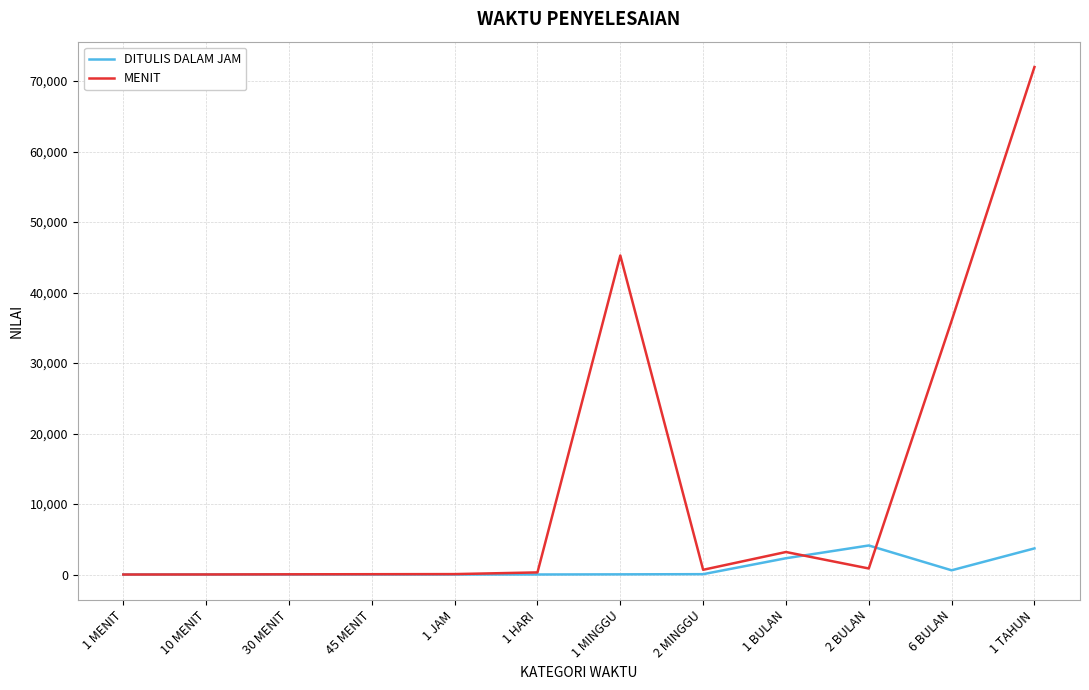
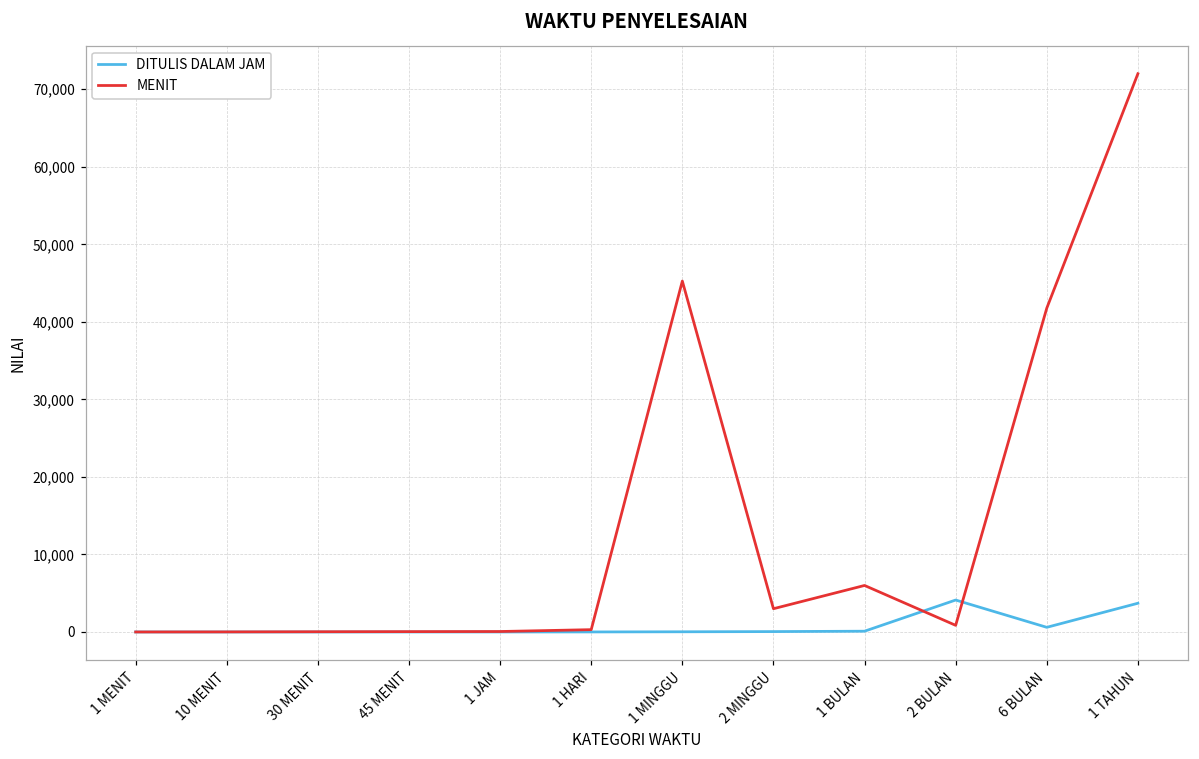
  {
    "DITULIS DALAM JAM": {
      "1 MINGGU": "0",
      "2 MINGGU": "0",
-     "1 BULAN": "2,000",
+     "1 BULAN": "0",
      "2 BULAN": "4,000",
      "6 BULAN": "1,000",
      "1 TAHUN": "4,000"
    },
    "MENIT": {
      "1 MINGGU": "45,000",
-     "2 MINGGU": "1,000",
-     "1 BULAN": "3,000",
+     "2 MINGGU": "3,000",
+     "1 BULAN": "6,000",
      "2 BULAN": "1,000",
-     "6 BULAN": "36,000",
+     "6 BULAN": "42,000",
      "1 TAHUN": "72,000"
    }
  }
